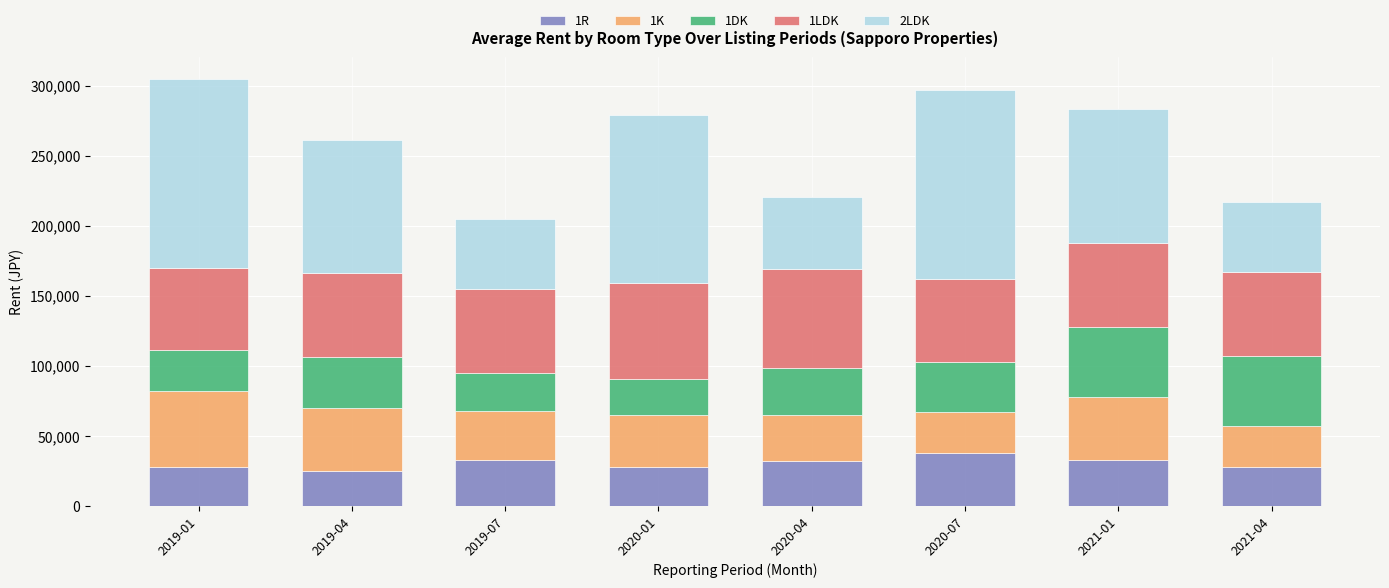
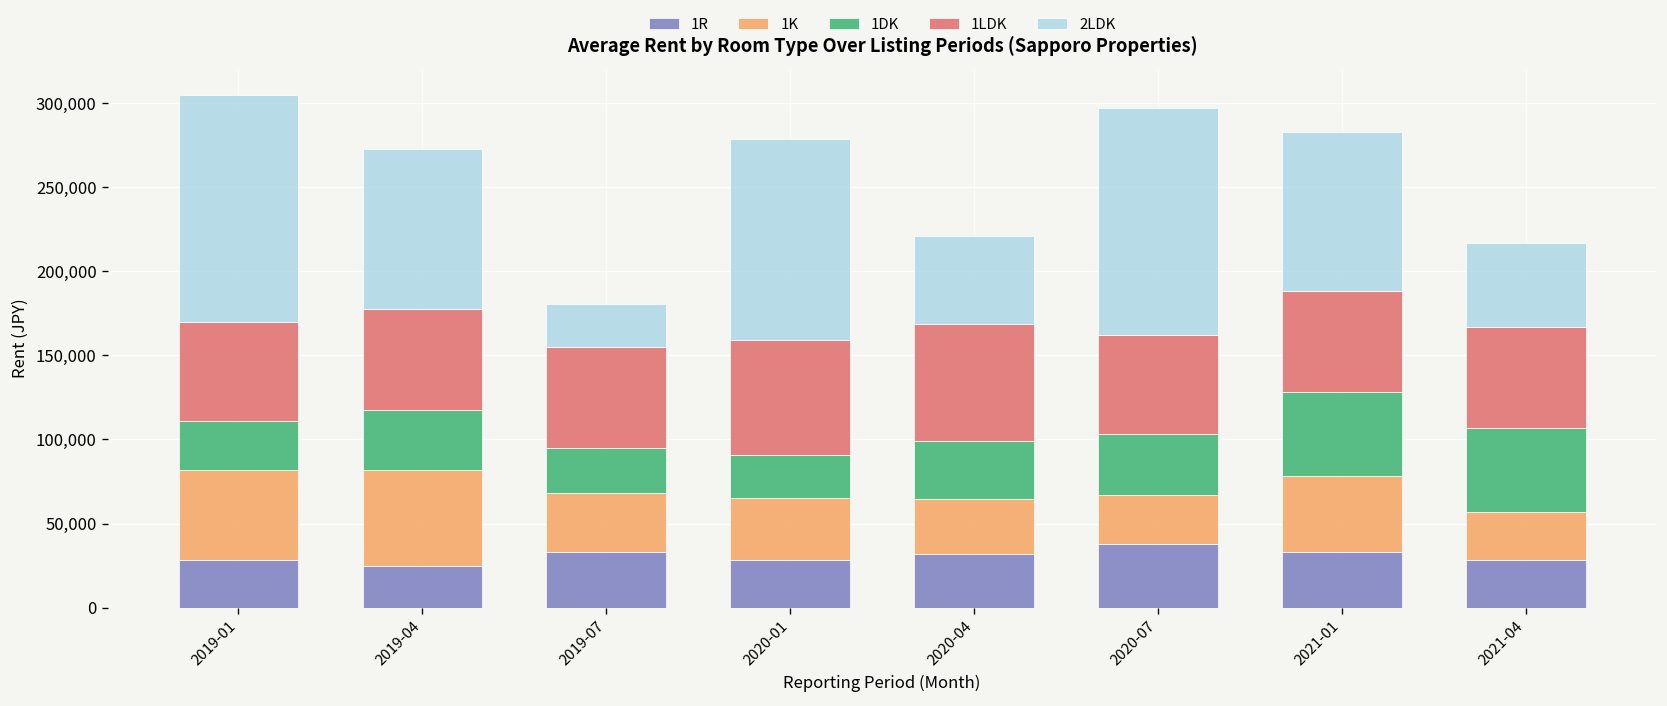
  {
    "1R": {
      "2019-01": "28,000",
      "2019-04": "25,000",
      "2019-07": "33,000",
      "2020-01": "28,000",
      "2020-04": "32,000",
      "2020-07": "38,000",
      "2021-01": "33,000",
      "2021-04": "28,000"
    },
    "1K": {
      "2019-01": "54,000",
-     "2019-04": "45,000",
+     "2019-04": "57,000",
      "2019-07": "35,000",
      "2020-01": "37,000",
      "2020-04": "33,000",
      "2020-07": "29,000",
      "2021-01": "45,000",
      "2021-04": "29,000"
    },
    "1DK": {
      "2019-01": "29,000",
      "2019-04": "36,000",
      "2019-07": "27,000",
      "2020-01": "26,000",
      "2020-04": "34,000",
      "2020-07": "36,000",
      "2021-01": "50,000",
      "2021-04": "50,000"
    },
    "1LDK": {
      "2019-01": "59,000",
      "2019-04": "60,000",
      "2019-07": "60,000",
      "2020-01": "68,000",
      "2020-04": "70,000",
      "2020-07": "59,000",
      "2021-01": "60,000",
      "2021-04": "60,000"
    },
    "2LDK": {
      "2019-01": "135,000",
      "2019-04": "95,000",
-     "2019-07": "50,000",
+     "2019-07": "26,000",
      "2020-01": "120,000",
      "2020-04": "52,000",
      "2020-07": "135,000",
      "2021-01": "95,000",
      "2021-04": "50,000"
    }
  }
